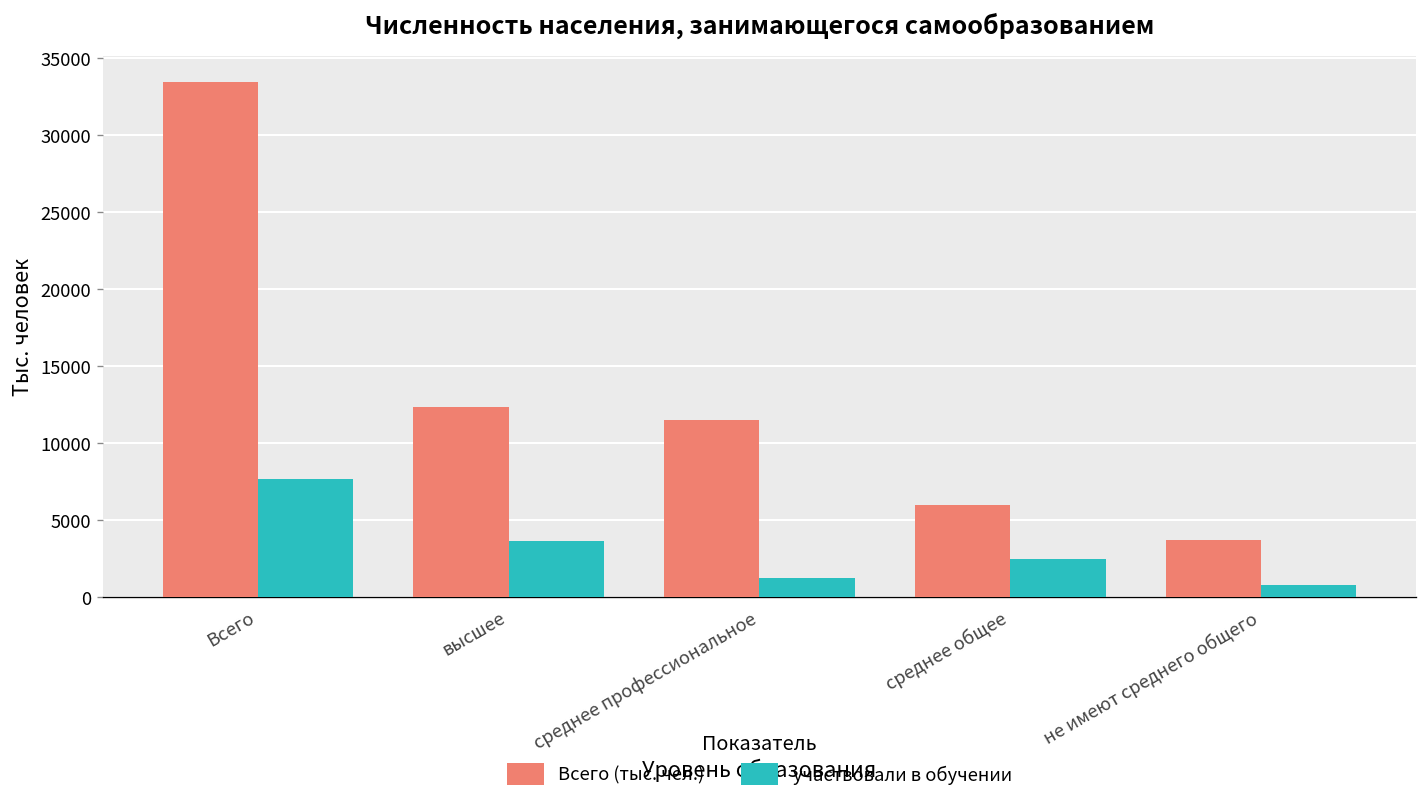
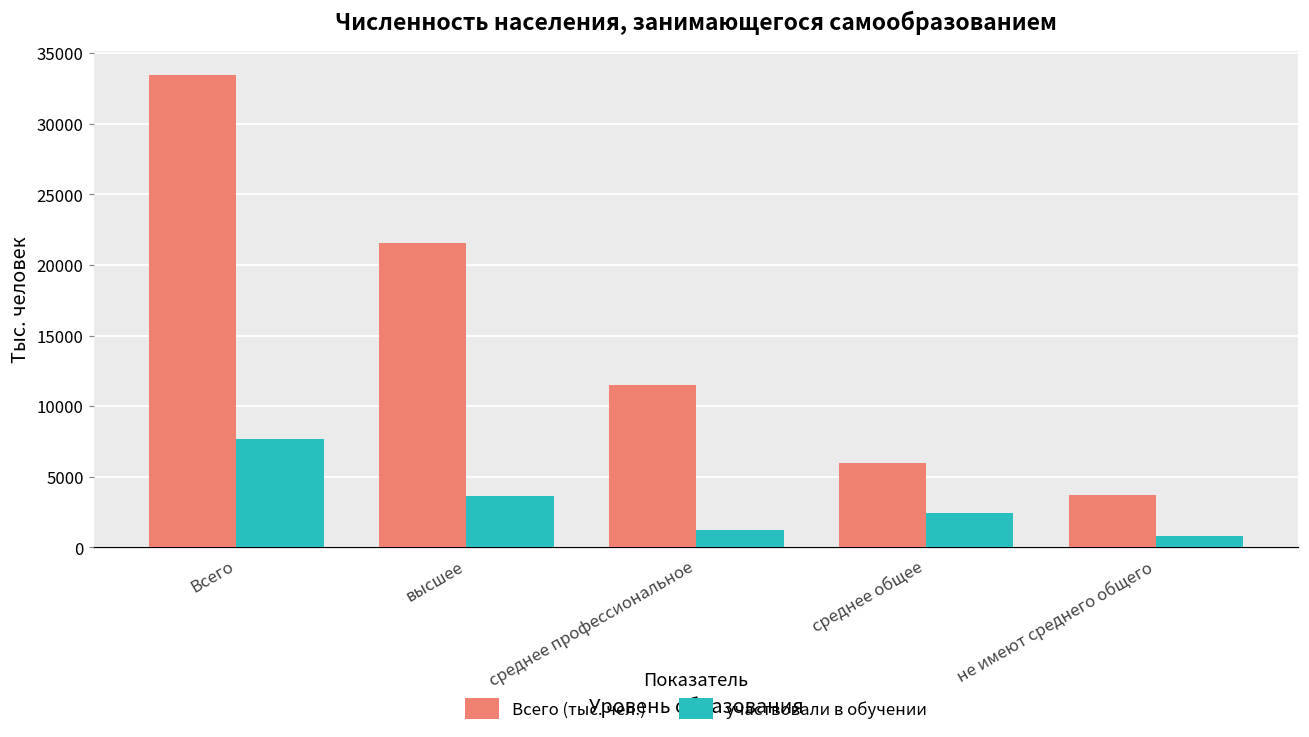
  {
    "Всего (тыс. чел.)": {
      "Всего": 33500,
-     "высшее": 12300,
+     "высшее": 21600,
      "среднее профессиональное": 11500,
      "среднее общее": 6000,
      "не имеют среднего общего": 3700
    },
    "участвовали в обучении": {
      "Всего": 7700,
      "высшее": 3600,
      "среднее профессиональное": 1200,
      "среднее общее": 2500,
      "не имеют среднего общего": 800
    }
  }
